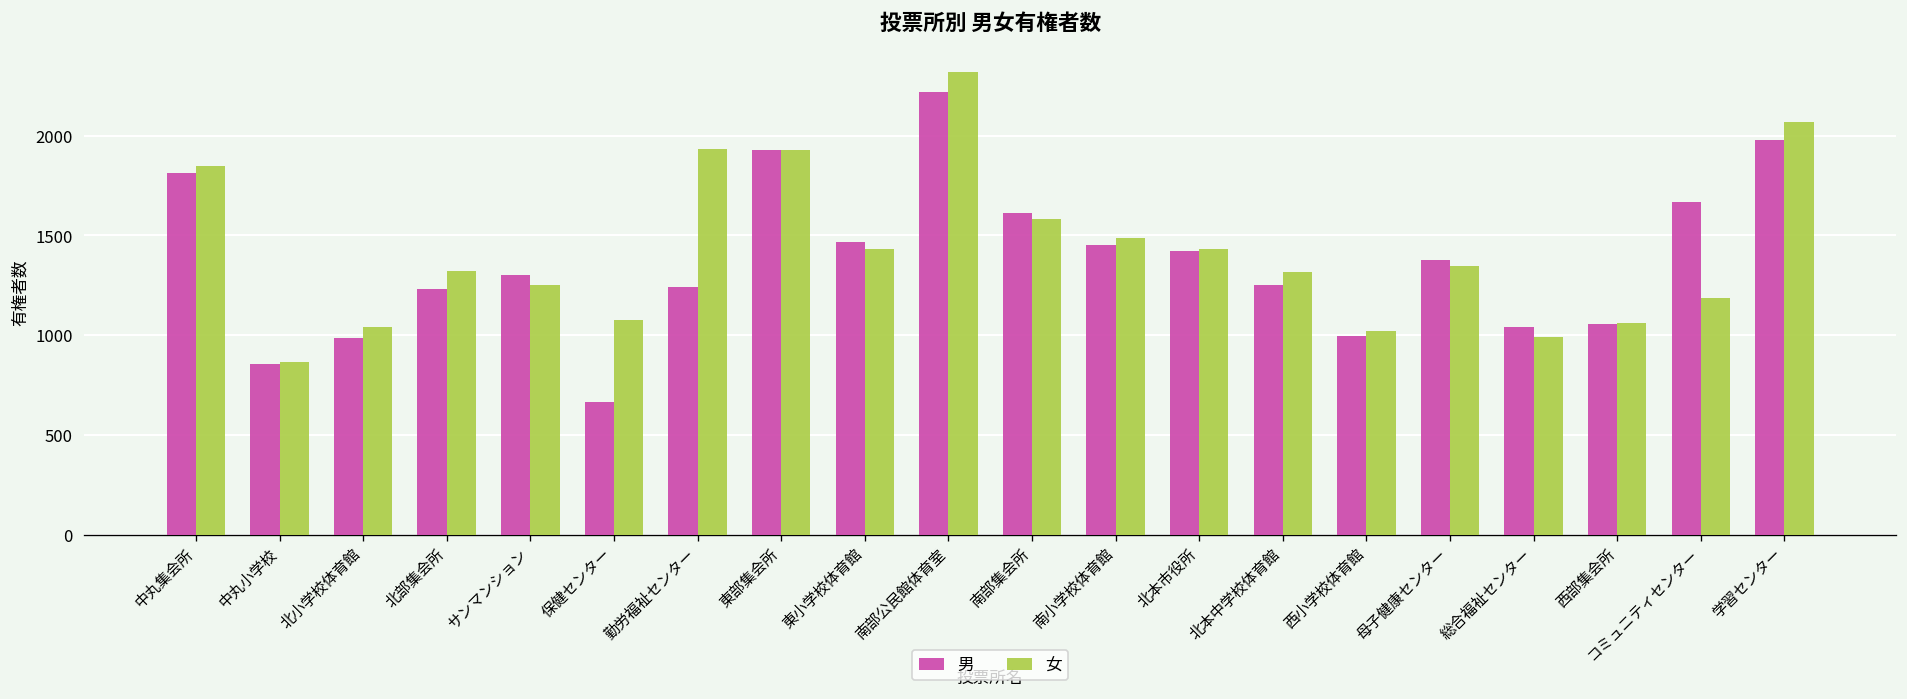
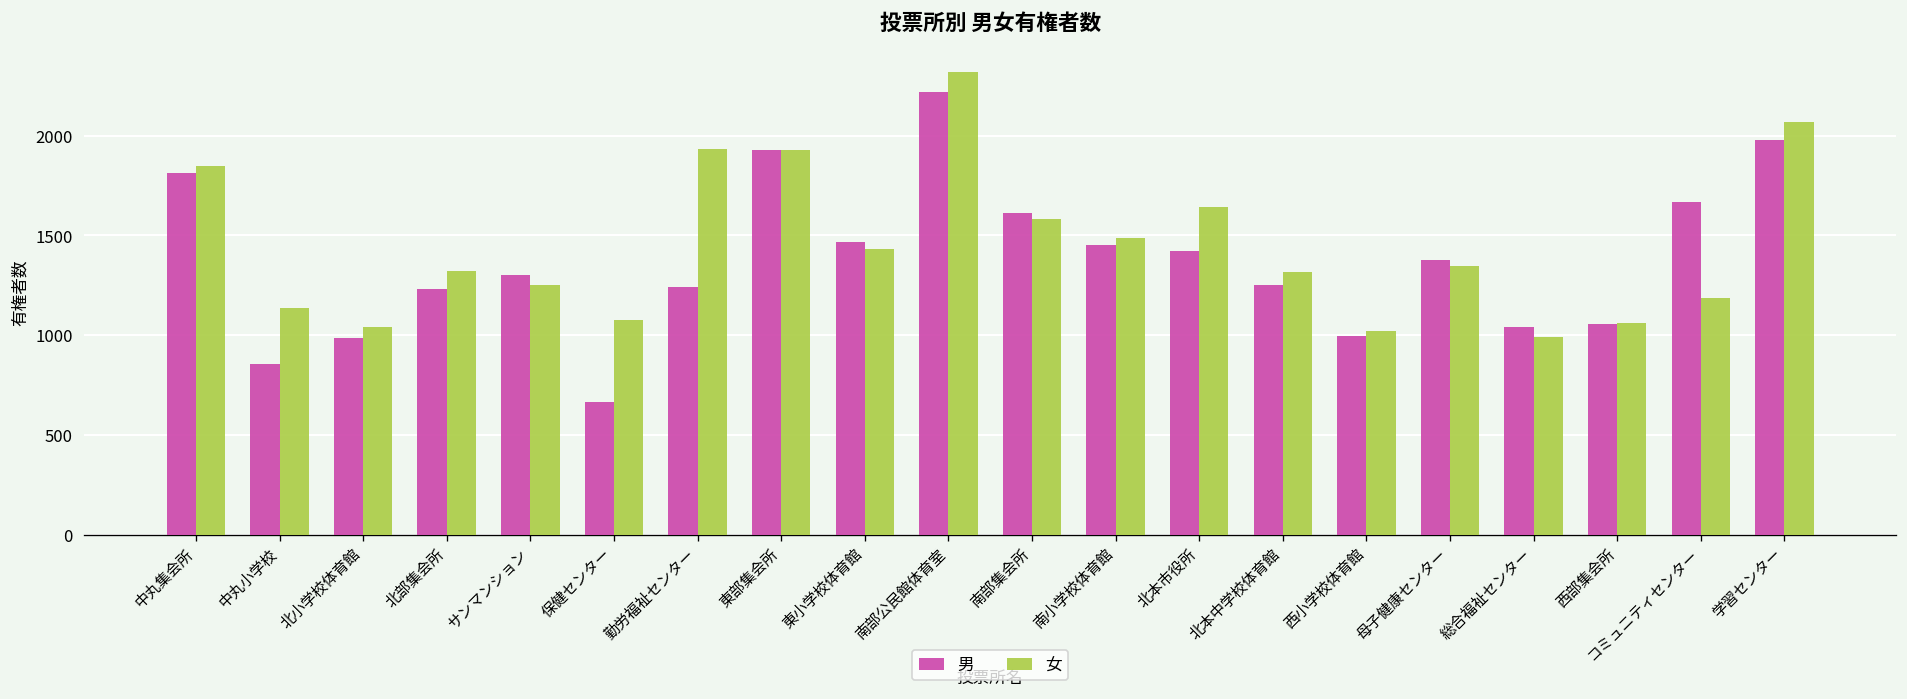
  {
    "男": {
      "中丸集会所": 1820,
      "中丸小学校": 850,
      "北小学校体育館": 990,
      "北部集会所": 1230,
      "サンマンション": 1300,
      "保健センター": 660,
      "勤労福祉センター": 1240,
      "東部集会所": 1930,
      "東小学校体育館": 1470,
      "南部公民館体育室": 2220,
      "南部集会所": 1610,
      "南小学校体育館": 1450,
      "北本市役所": 1420,
      "北本中学校体育館": 1250,
      "西小学校体育館": 1000,
      "母子健康センター": 1380,
      "総合福祉センター": 1040,
      "西部集会所": 1060,
      "コミュニティセンター": 1670,
      "学習センター": 1980
    },
    "女": {
      "中丸集会所": 1850,
-     "中丸小学校": 870,
+     "中丸小学校": 1140,
      "北小学校体育館": 1040,
      "北部集会所": 1320,
      "サンマンション": 1250,
      "保健センター": 1070,
      "勤労福祉センター": 1940,
      "東部集会所": 1930,
      "東小学校体育館": 1430,
      "南部公民館体育室": 2320,
      "南部集会所": 1580,
      "南小学校体育館": 1490,
-     "北本市役所": 1430,
+     "北本市役所": 1640,
      "北本中学校体育館": 1320,
      "西小学校体育館": 1020,
      "母子健康センター": 1350,
      "総合福祉センター": 990,
      "西部集会所": 1060,
      "コミュニティセンター": 1190,
      "学習センター": 2070
    }
  }
